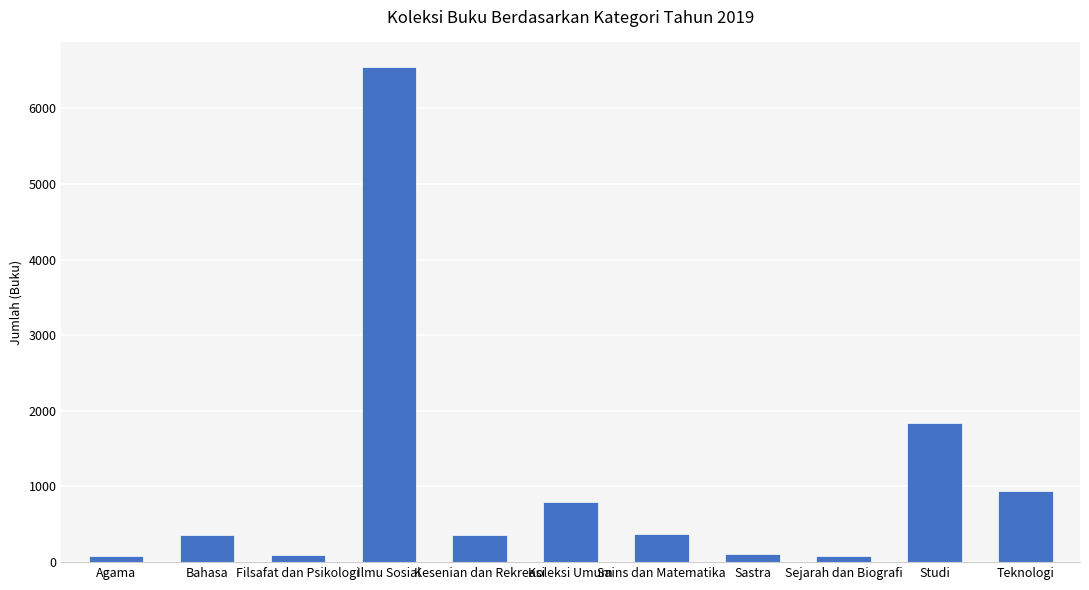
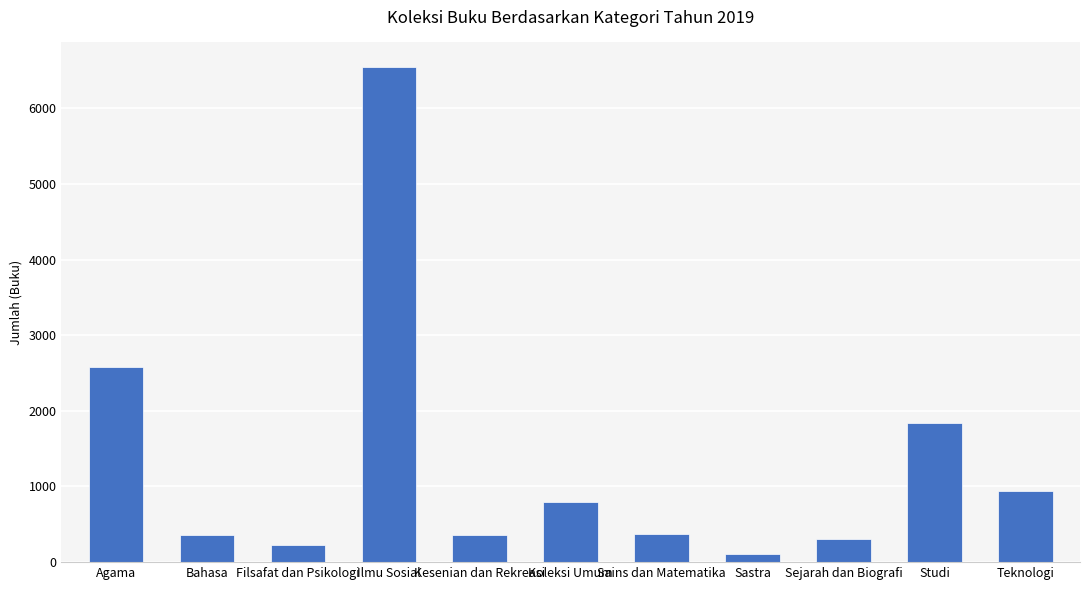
  {
-   "Agama": 100,
+   "Agama": 2600,
    "Bahasa": 400,
-   "Filsafat dan Psikologi": 100,
+   "Filsafat dan Psikologi": 200,
    "Ilmu Sosial": 6500,
    "Kesenian dan Rekreasi": 400,
    "Sains dan Matematika": 400,
    "Sastra": 100,
-   "Sejarah dan Biografi": 100,
+   "Sejarah dan Biografi": 300,
    "Studi": 1800,
    "Teknologi": 900
  }
